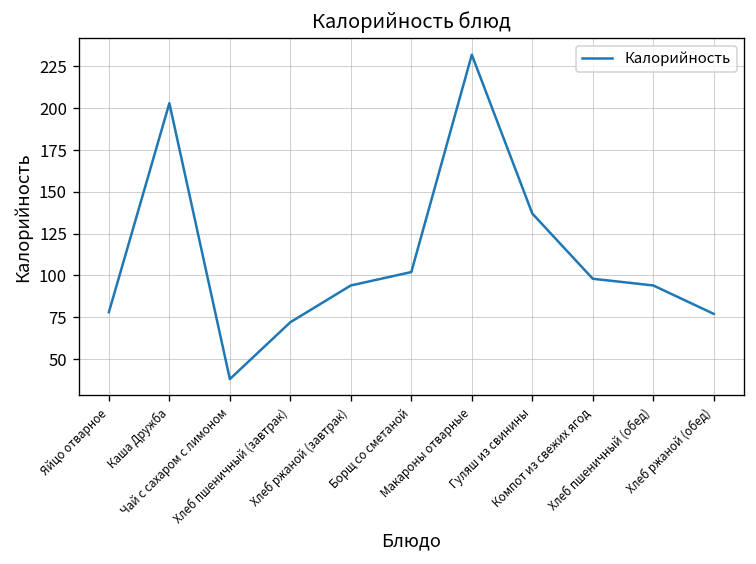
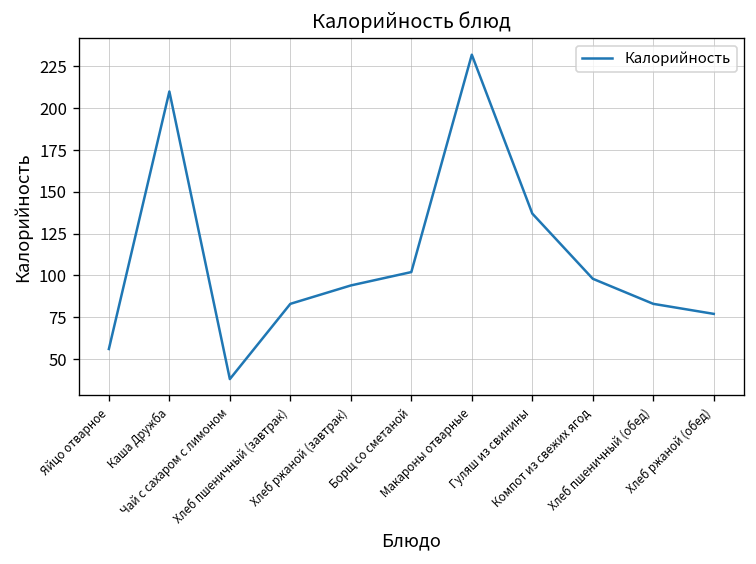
  {
-   "Яйцо отварное": 78,
-   "Каша Дружба": 203,
+   "Яйцо отварное": 56,
+   "Каша Дружба": 210,
    "Чай с сахаром с лимоном": 38,
-   "Хлеб пшеничный (завтрак)": 72,
+   "Хлеб пшеничный (завтрак)": 83,
    "Хлеб ржаной (завтрак)": 94,
    "Борщ со сметаной": 102,
    "Макароны отварные": 232,
    "Гуляш из свинины": 137,
    "Компот из свежих ягод": 98,
-   "Хлеб пшеничный (обед)": 94,
+   "Хлеб пшеничный (обед)": 83,
    "Хлеб ржаной (обед)": 77
  }
